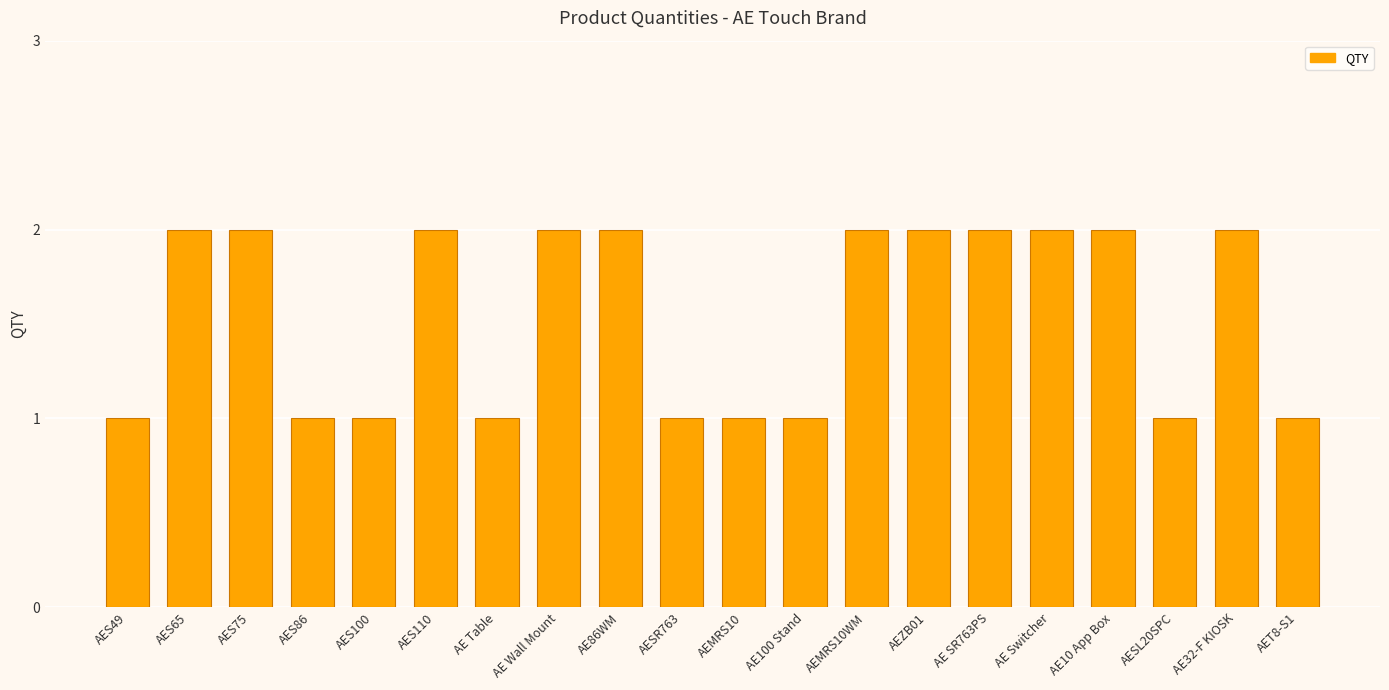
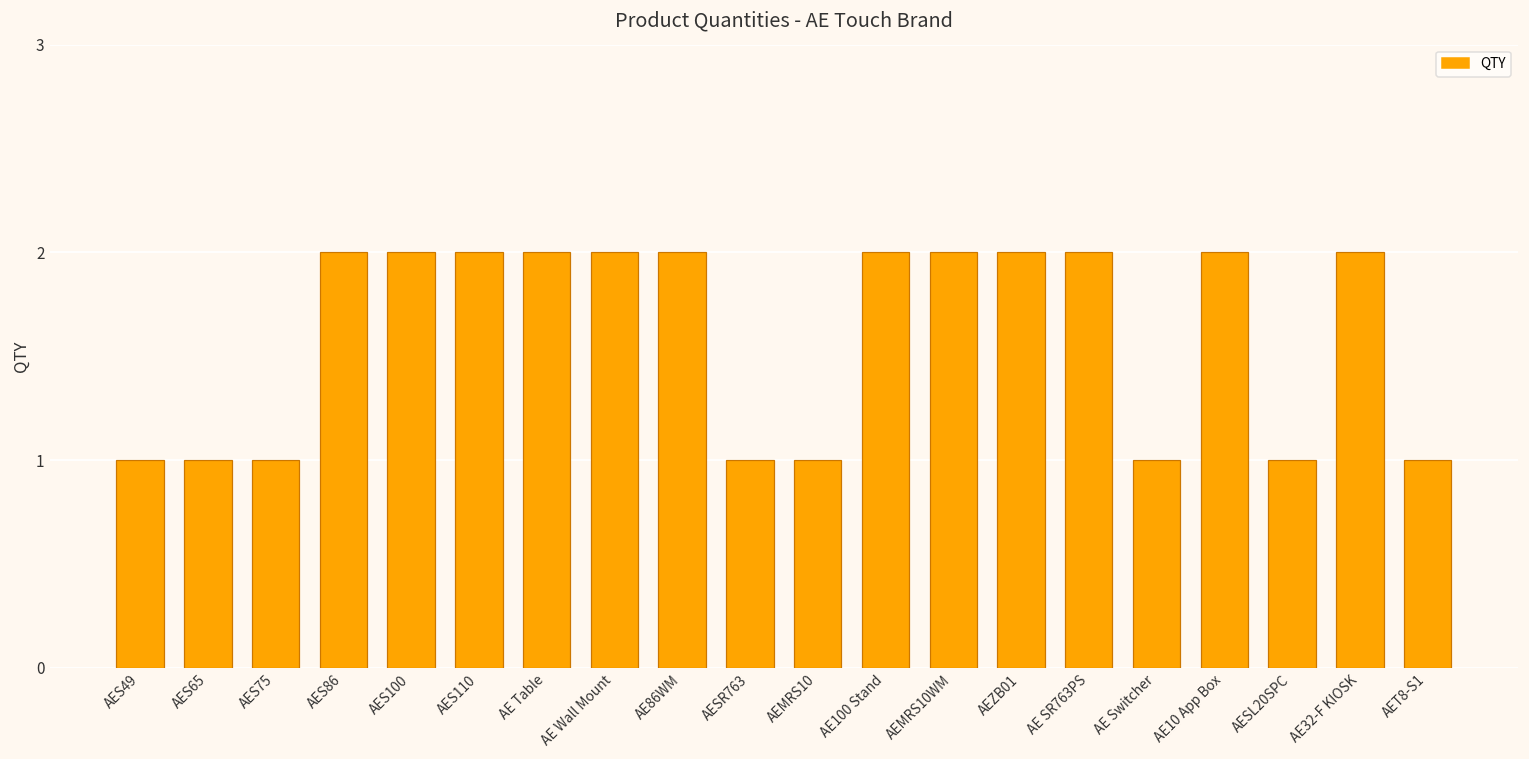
  {
    "AES49": 1,
-   "AES65": 2,
-   "AES75": 2,
-   "AES86": 1,
-   "AES100": 1,
+   "AES65": 1,
+   "AES75": 1,
+   "AES86": 2,
+   "AES100": 2,
    "AES110": 2,
-   "AE Table": 1,
+   "AE Table": 2,
    "AE Wall Mount": 2,
    "AE86WM": 2,
    "AESR763": 1,
    "AEMRS10": 1,
-   "AE100 Stand": 1,
+   "AE100 Stand": 2,
    "AEMRS10WM": 2,
    "AEZB01": 2,
    "AE SR763PS": 2,
-   "AE Switcher": 2,
+   "AE Switcher": 1,
    "AE10 App Box": 2,
    "AESL20SPC": 1,
    "AE32-F KIOSK": 2,
    "AET8-S1": 1
  }
